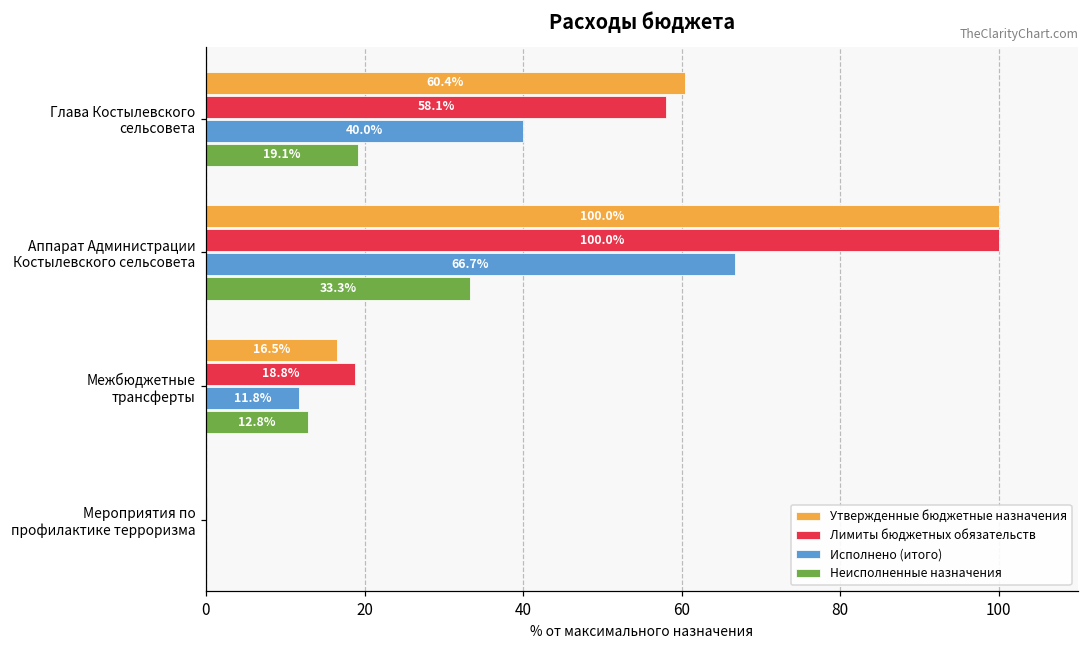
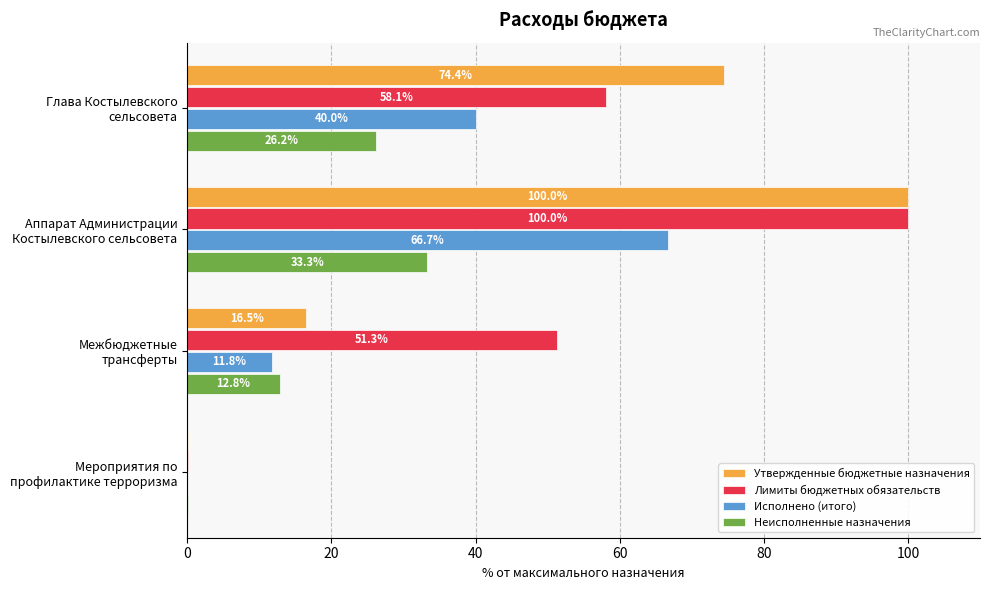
  {
    "Утвержденные бюджетные назначения": {
-     "Глава Костылевского сельсовета": "60.4%",
+     "Глава Костылевского сельсовета": "74.4%",
      "Аппарат Администрации Костылевского сельсовета": "100.0%",
      "Межбюджетные трансферты": "16.5%"
    },
    "Лимиты бюджетных обязательств": {
      "Глава Костылевского сельсовета": "58.1%",
      "Аппарат Администрации Костылевского сельсовета": "100.0%",
-     "Межбюджетные трансферты": "18.8%"
+     "Межбюджетные трансферты": "51.3%"
    },
    "Исполнено (итого)": {
      "Глава Костылевского сельсовета": "40.0%",
      "Аппарат Администрации Костылевского сельсовета": "66.7%",
      "Межбюджетные трансферты": "11.8%"
    },
    "Неисполненные назначения": {
-     "Глава Костылевского сельсовета": "19.1%",
+     "Глава Костылевского сельсовета": "26.2%",
      "Аппарат Администрации Костылевского сельсовета": "33.3%",
      "Межбюджетные трансферты": "12.8%"
    }
  }
